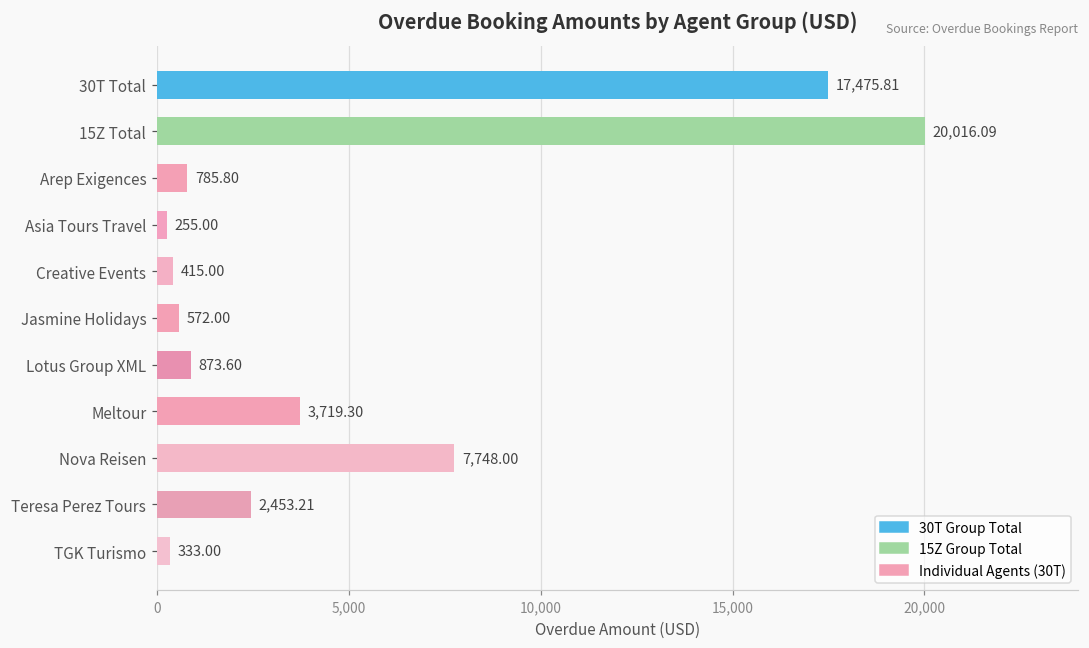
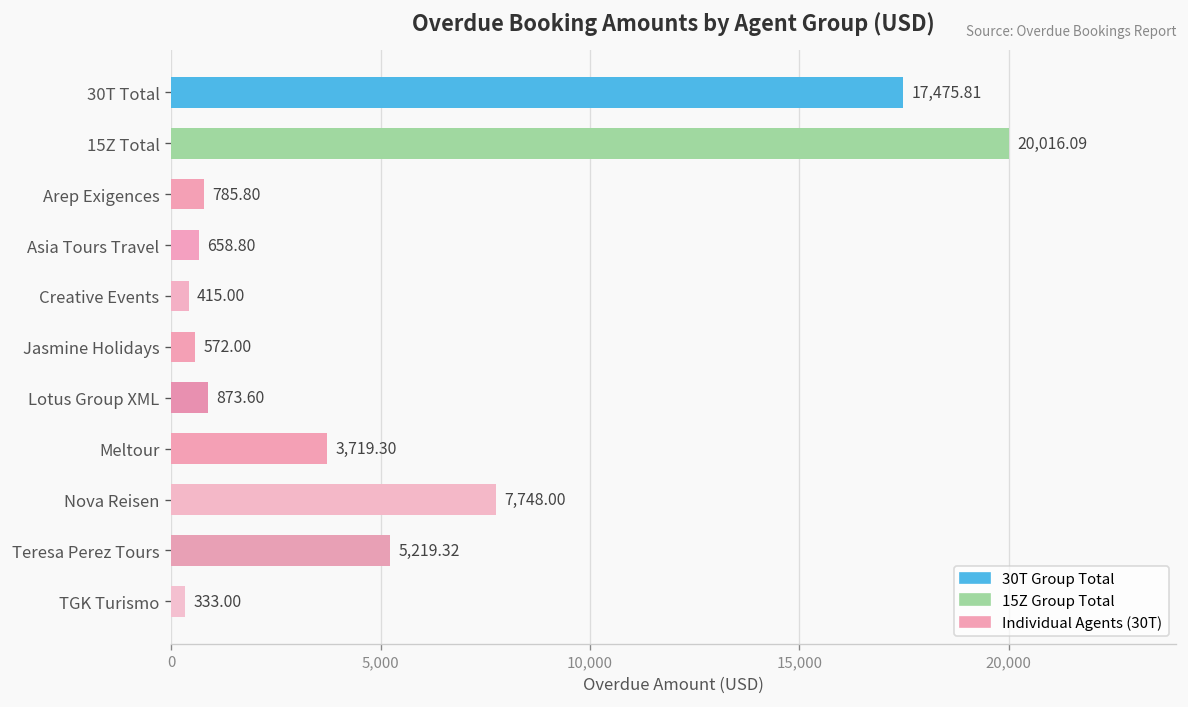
  {
    "30T Total": "17,475.81",
    "15Z Total": "20,016.09",
    "Arep Exigences": "785.80",
-   "Asia Tours Travel": "255.00",
+   "Asia Tours Travel": "658.80",
    "Creative Events": "415.00",
    "Jasmine Holidays": "572.00",
    "Lotus Group XML": "873.60",
    "Meltour": "3,719.30",
    "Nova Reisen": "7,748.00",
-   "Teresa Perez Tours": "2,453.21",
+   "Teresa Perez Tours": "5,219.32",
    "TGK Turismo": "333.00"
  }
